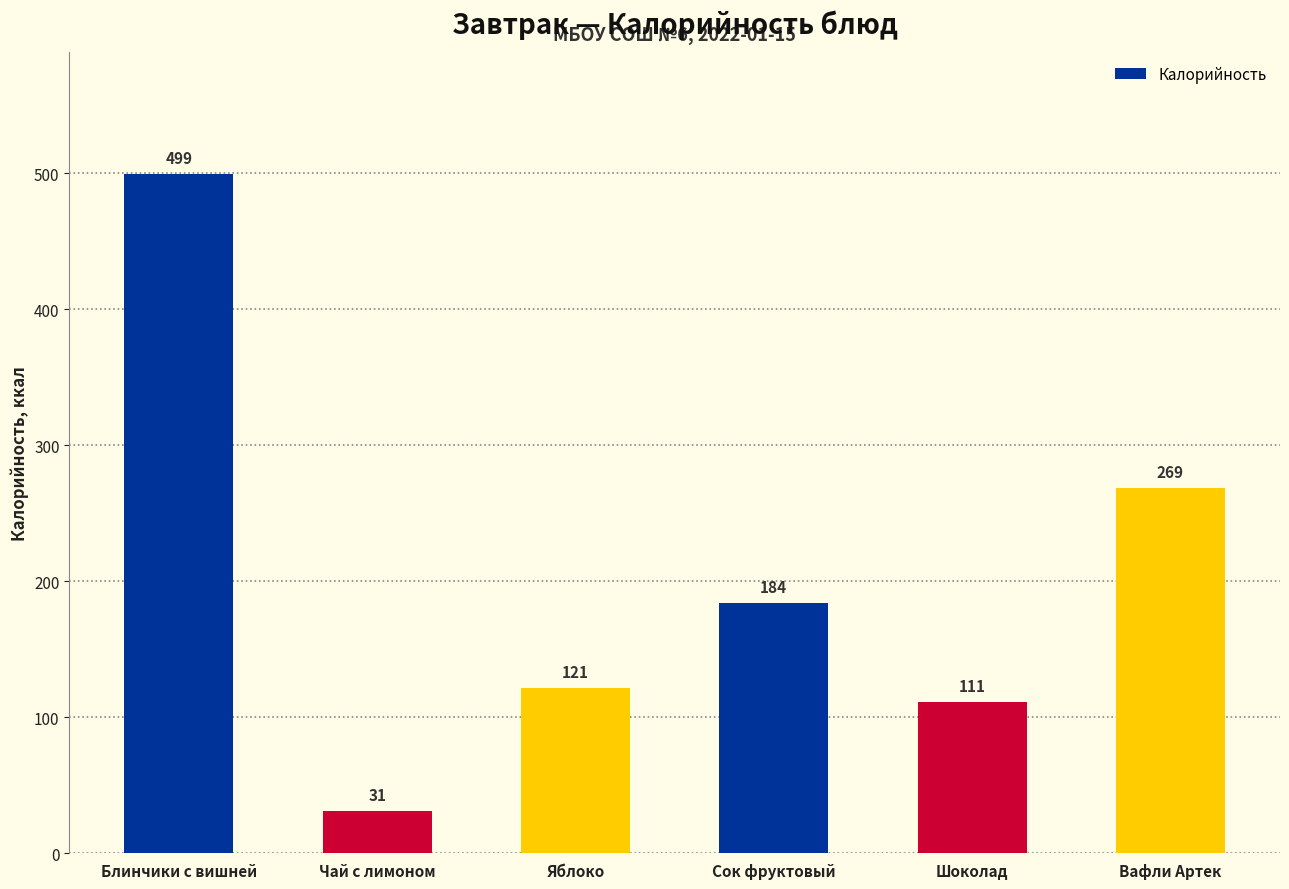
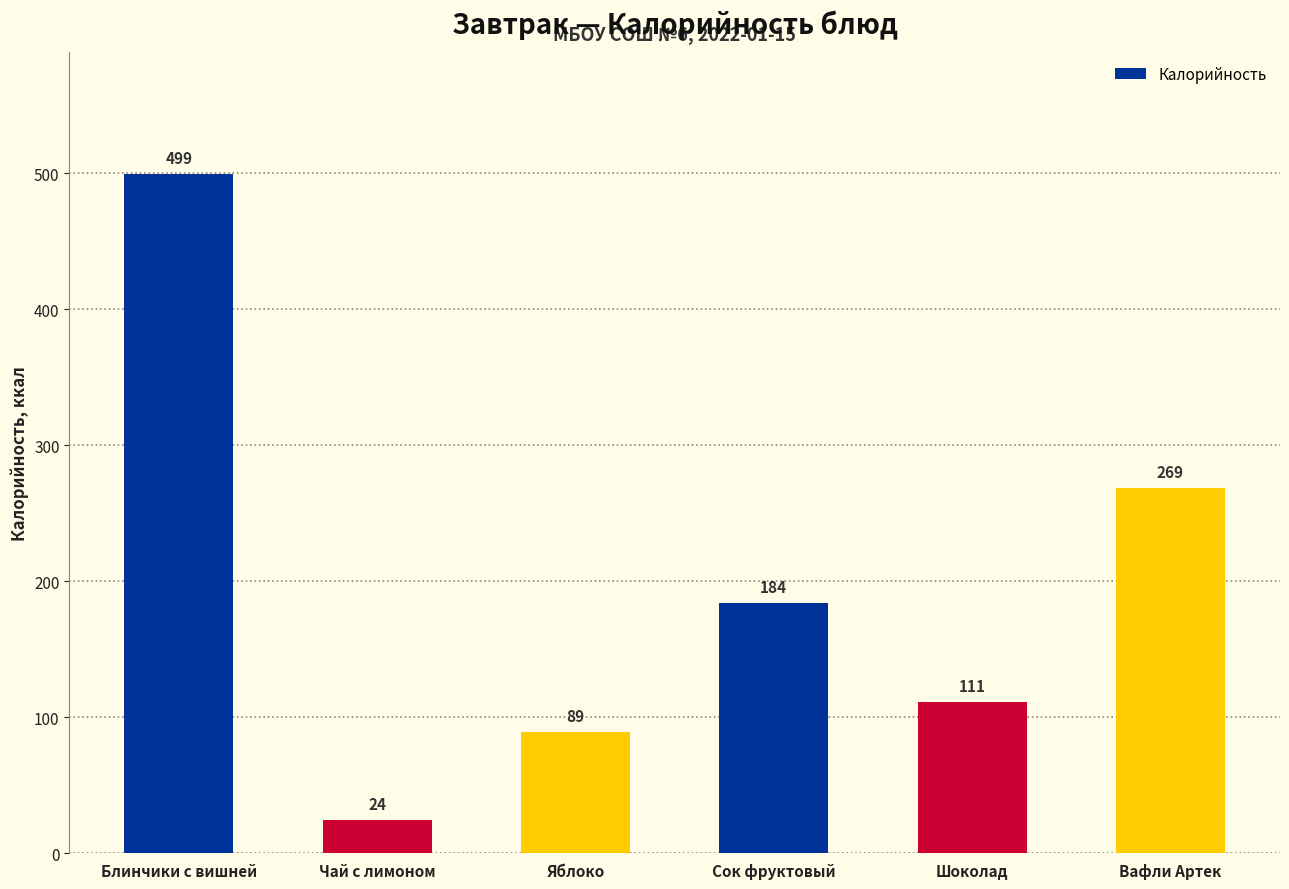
  {
    "Блинчики с вишней": 499,
-   "Чай с лимоном": 31,
-   "Яблоко": 121,
+   "Чай с лимоном": 24,
+   "Яблоко": 89,
    "Сок фруктовый": 184,
    "Шоколад": 111,
    "Вафли Артек": 269
  }
